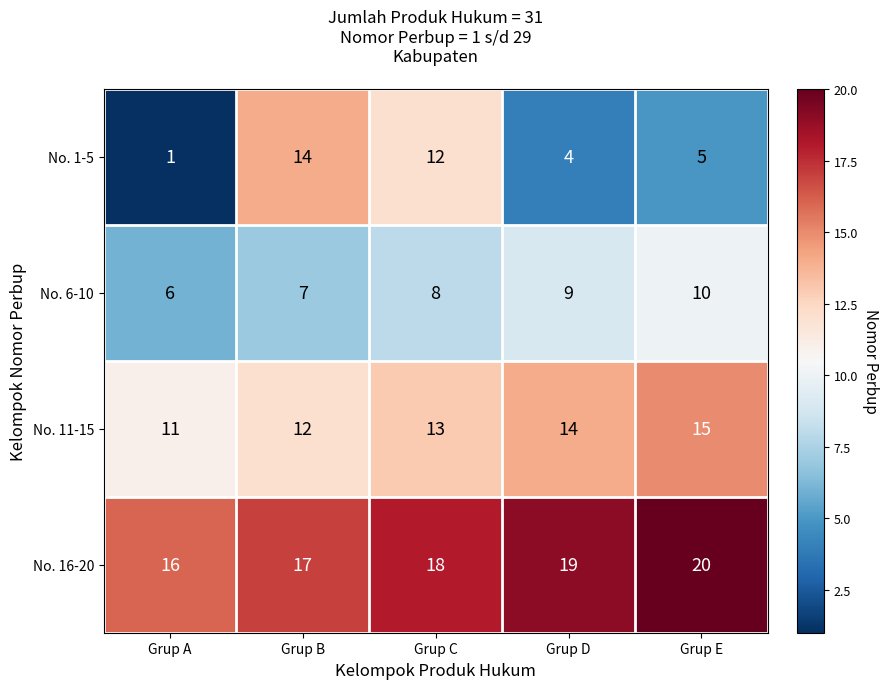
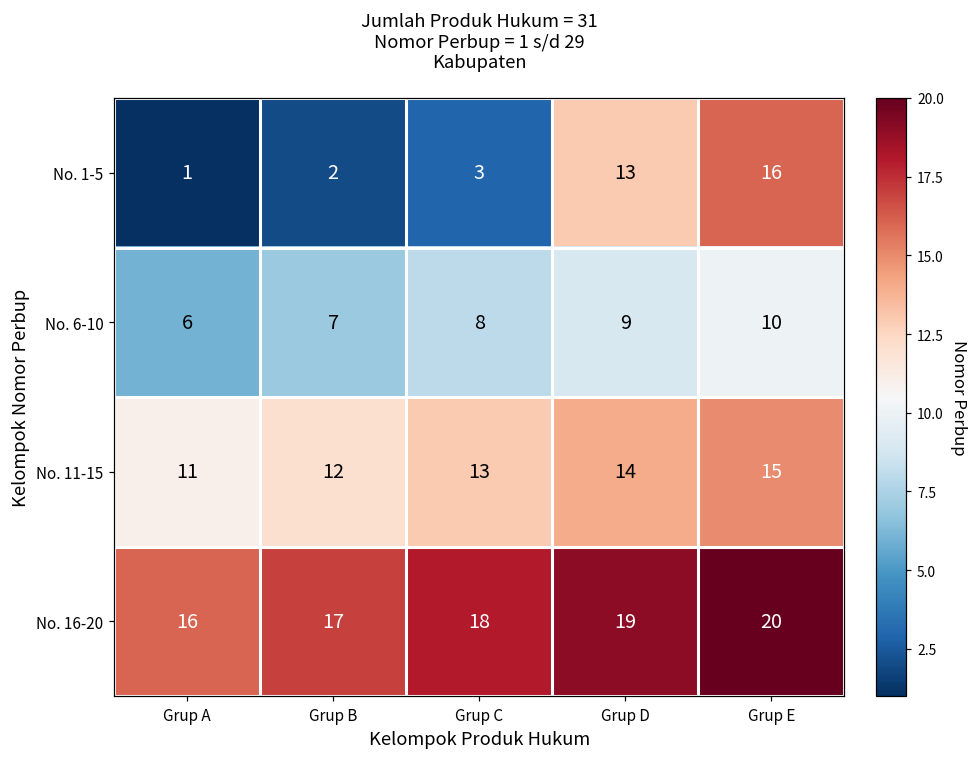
  {
    "No. 1-5": {
      "Grup A": 1,
-     "Grup B": 14,
-     "Grup C": 12,
-     "Grup D": 4,
-     "Grup E": 5
+     "Grup B": 2,
+     "Grup C": 3,
+     "Grup D": 13,
+     "Grup E": 16
    },
    "No. 6-10": {
      "Grup A": 6,
      "Grup B": 7,
      "Grup C": 8,
      "Grup D": 9,
      "Grup E": 10
    },
    "No. 11-15": {
      "Grup A": 11,
      "Grup B": 12,
      "Grup C": 13,
      "Grup D": 14,
      "Grup E": 15
    },
    "No. 16-20": {
      "Grup A": 16,
      "Grup B": 17,
      "Grup C": 18,
      "Grup D": 19,
      "Grup E": 20
    }
  }
